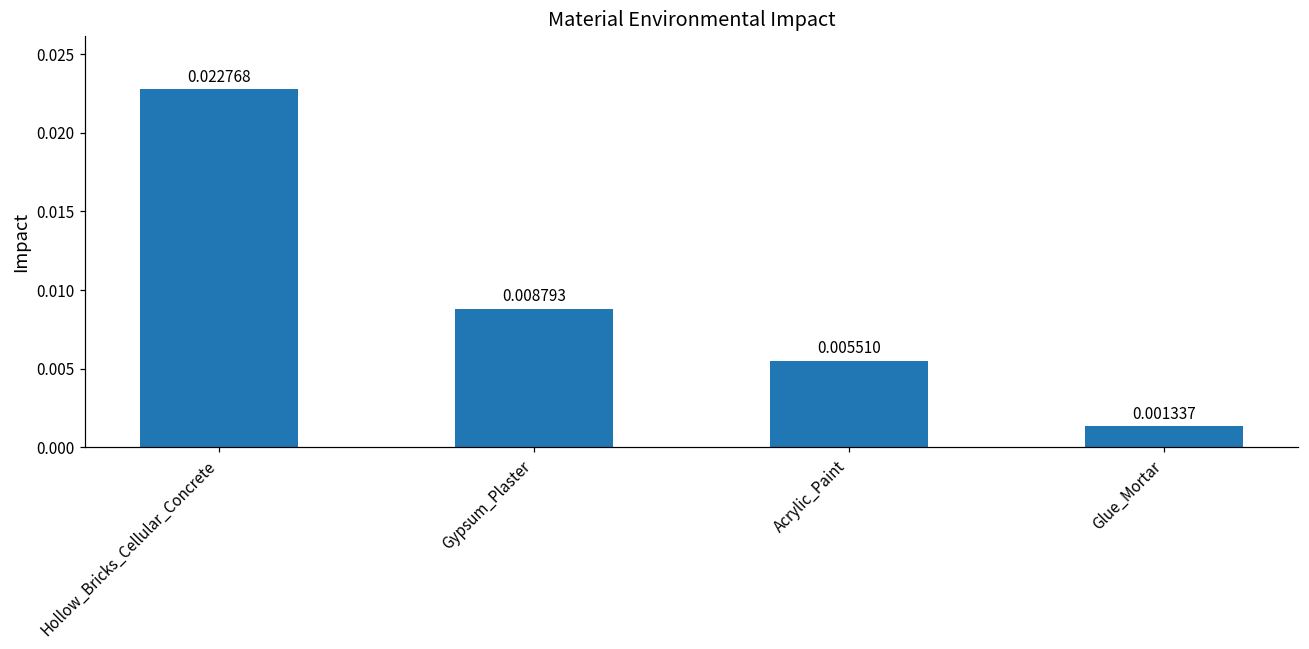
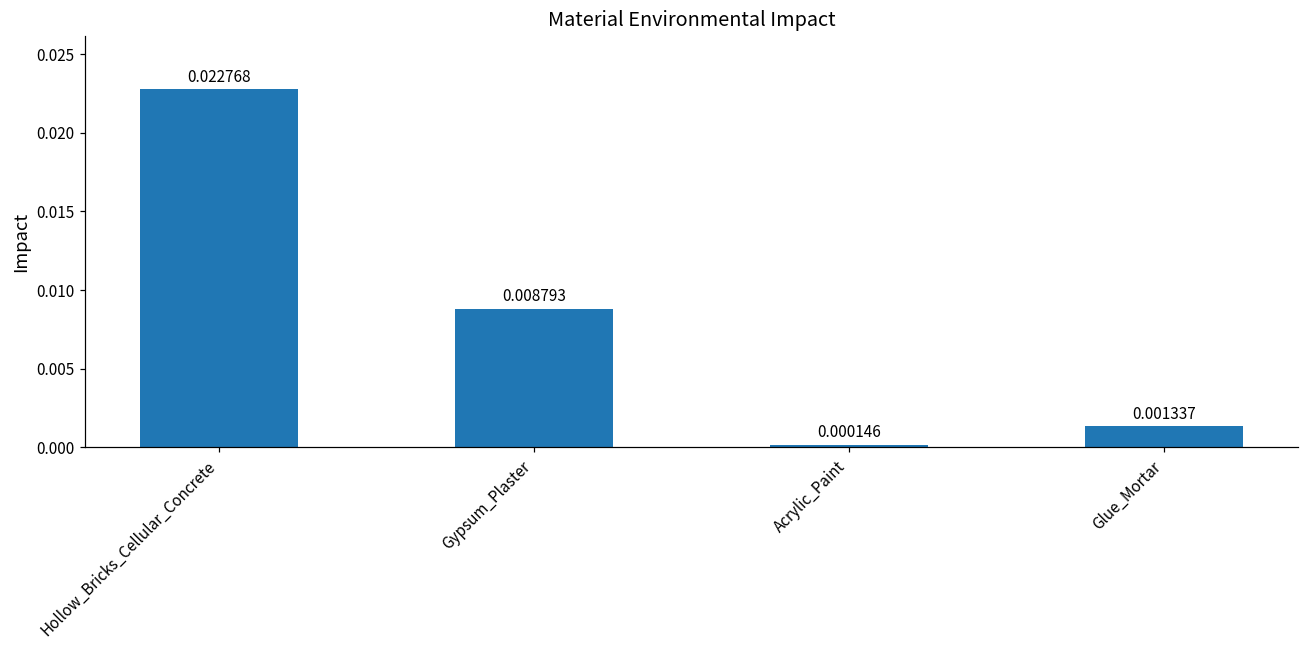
  {
    "Hollow_Bricks_Cellular_Concrete": 0.022768,
    "Gypsum_Plaster": 0.008793,
-   "Acrylic_Paint": 0.005510,
+   "Acrylic_Paint": 0.000146,
    "Glue_Mortar": 0.001337
  }
